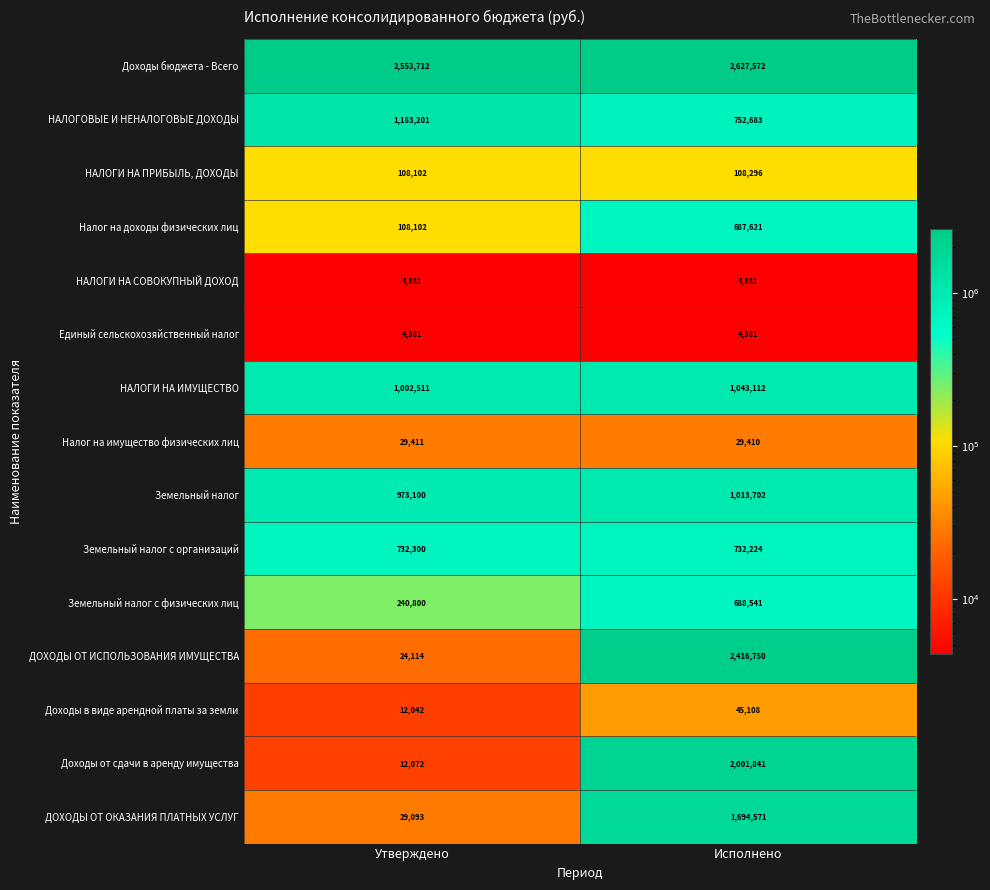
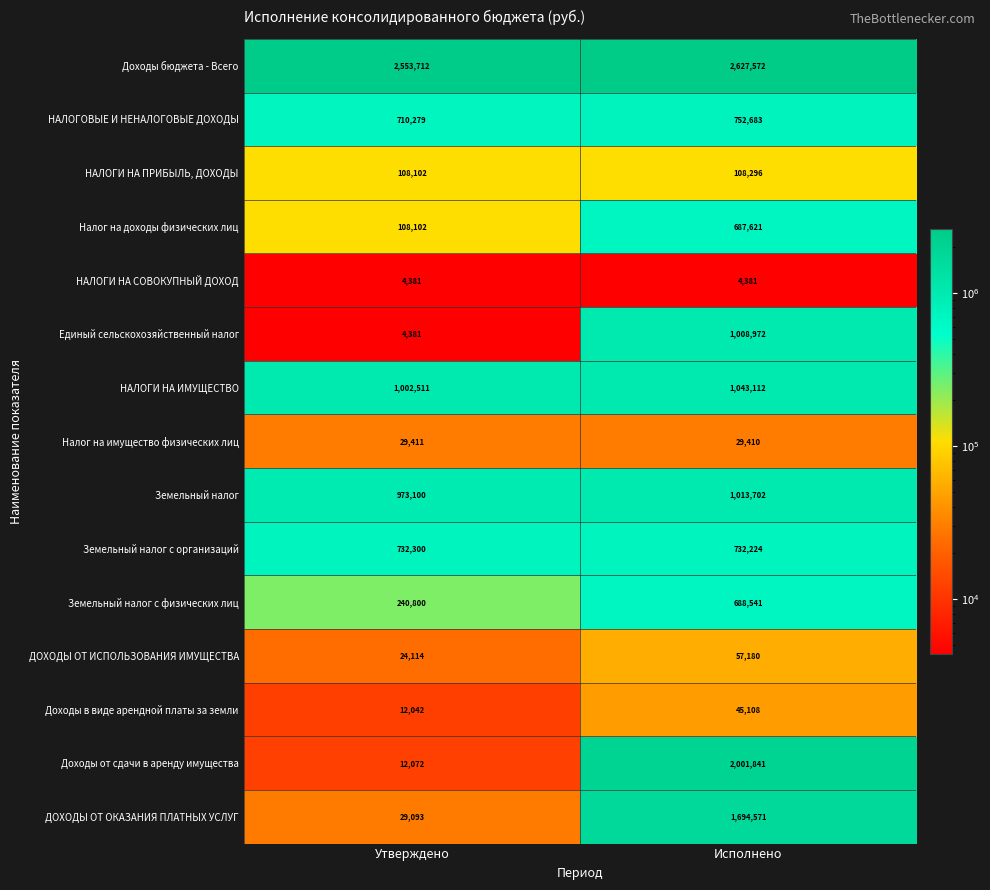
  {
    "Доходы бюджета - Всего": {
      "Утверждено": "2,553,712",
      "Исполнено": "2,627,572"
    },
    "НАЛОГОВЫЕ И НЕНАЛОГОВЫЕ ДОХОДЫ": {
-     "Утверждено": "1,183,201",
+     "Утверждено": "710,279",
      "Исполнено": "752,683"
    },
    "НАЛОГИ НА ПРИБЫЛЬ, ДОХОДЫ": {
      "Утверждено": "108,102",
      "Исполнено": "108,296"
    },
    "Налог на доходы физических лиц": {
      "Утверждено": "108,102",
      "Исполнено": "687,621"
    },
    "НАЛОГИ НА СОВОКУПНЫЙ ДОХОД": {
      "Утверждено": "4,381",
      "Исполнено": "4,381"
    },
    "Единый сельскохозяйственный налог": {
      "Утверждено": "4,381",
-     "Исполнено": "4,381"
+     "Исполнено": "1,008,972"
    },
    "НАЛОГИ НА ИМУЩЕСТВО": {
      "Утверждено": "1,002,511",
      "Исполнено": "1,043,112"
    },
    "Налог на имущество физических лиц": {
      "Утверждено": "29,411",
      "Исполнено": "29,410"
    },
    "Земельный налог": {
      "Утверждено": "973,100",
      "Исполнено": "1,013,702"
    },
    "Земельный налог с организаций": {
      "Утверждено": "732,300",
      "Исполнено": "732,224"
    },
    "Земельный налог с физических лиц": {
      "Утверждено": "240,800",
      "Исполнено": "688,541"
    },
    "ДОХОДЫ ОТ ИСПОЛЬЗОВАНИЯ ИМУЩЕСТВА": {
      "Утверждено": "24,114",
-     "Исполнено": "2,416,750"
+     "Исполнено": "57,180"
    },
    "Доходы в виде арендной платы за земли": {
      "Утверждено": "12,042",
      "Исполнено": "45,108"
    },
    "Доходы от сдачи в аренду имущества": {
      "Утверждено": "12,072",
      "Исполнено": "2,001,841"
    },
    "ДОХОДЫ ОТ ОКАЗАНИЯ ПЛАТНЫХ УСЛУГ": {
      "Утверждено": "29,093",
      "Исполнено": "1,694,571"
    }
  }
